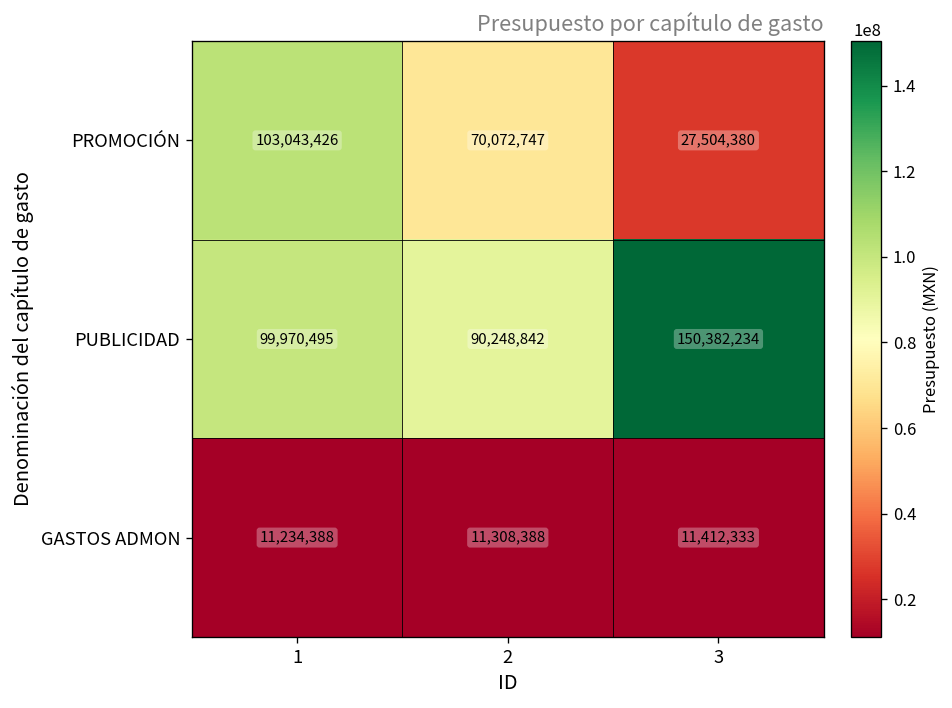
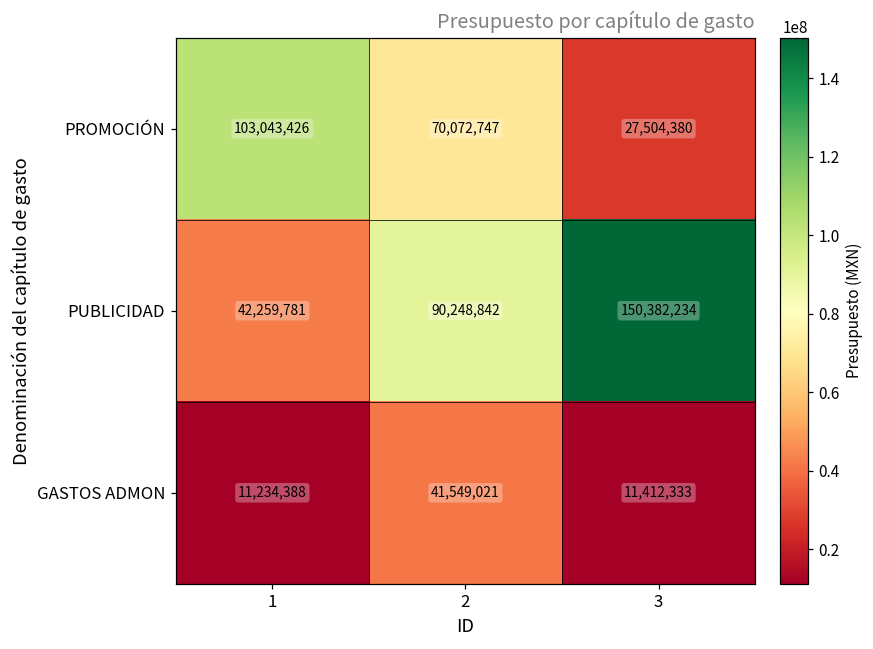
  {
    "PUBLICIDAD": {
-     "1": "99,970,495"
+     "1": "42,259,781"
    },
    "GASTOS ADMON": {
-     "2": "11,308,388"
+     "2": "41,549,021"
    }
  }
